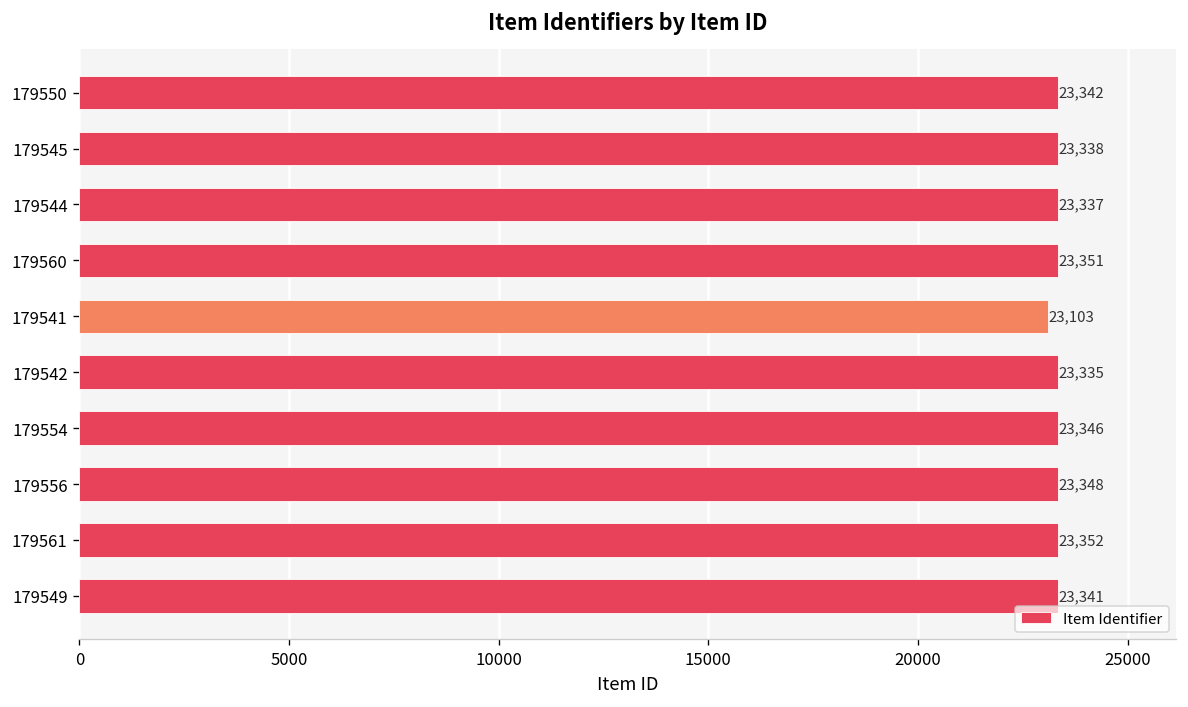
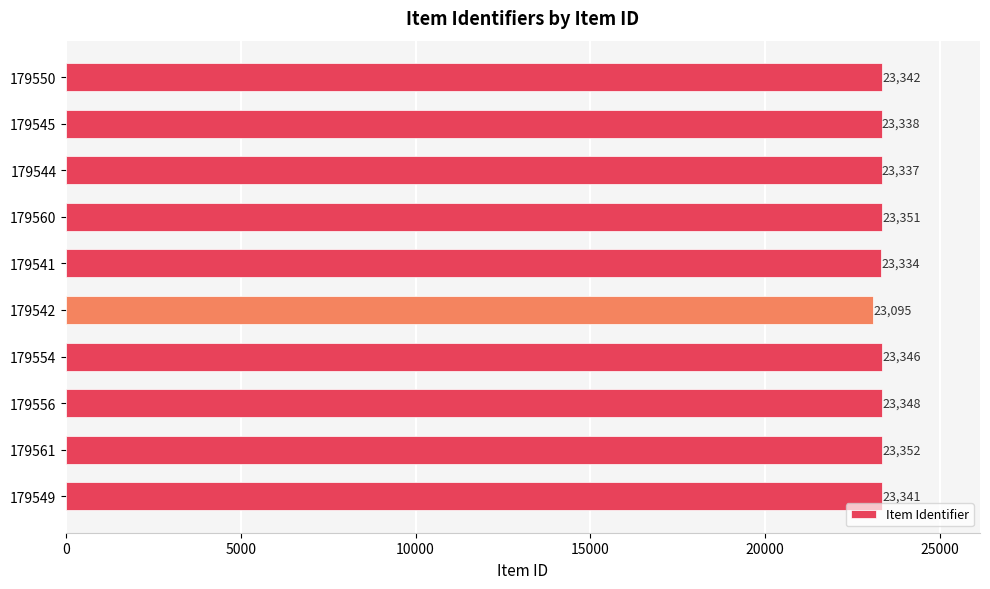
  {
    "179550": "23,342",
    "179545": "23,338",
    "179544": "23,337",
    "179560": "23,351",
-   "179541": "23,103",
-   "179542": "23,335",
+   "179541": "23,334",
+   "179542": "23,095",
    "179554": "23,346",
    "179556": "23,348",
    "179561": "23,352",
    "179549": "23,341"
  }
